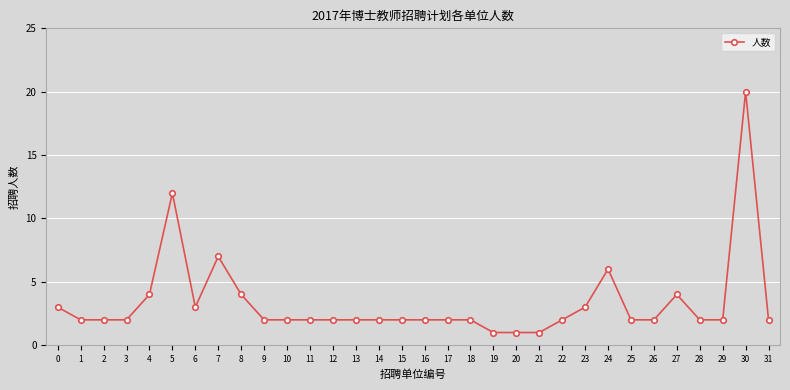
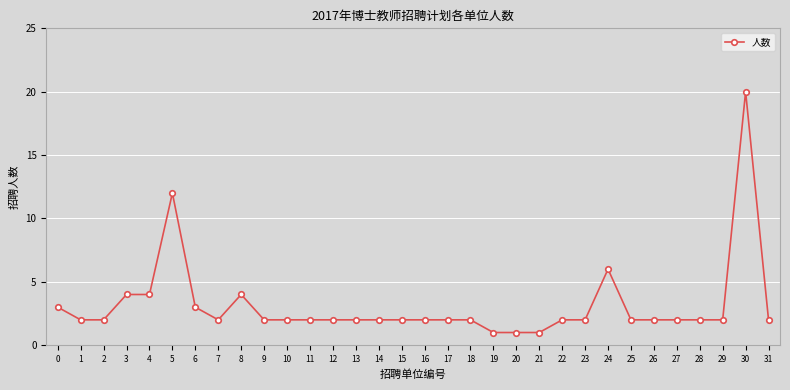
  {
    "0": 3,
    "1": 2,
    "2": 2,
-   "3": 2,
+   "3": 4,
    "4": 4,
    "5": 12,
    "6": 3,
-   "7": 7,
+   "7": 2,
    "8": 4,
    "9": 2,
    "10": 2,
    "11": 2,
    "12": 2,
    "13": 2,
    "14": 2,
    "15": 2,
    "16": 2,
    "17": 2,
    "18": 2,
    "19": 1,
    "20": 1,
    "21": 1,
    "22": 2,
-   "23": 3,
+   "23": 2,
    "24": 6,
    "25": 2,
    "26": 2,
-   "27": 4,
+   "27": 2,
    "28": 2,
    "29": 2,
    "30": 20,
    "31": 2
  }
